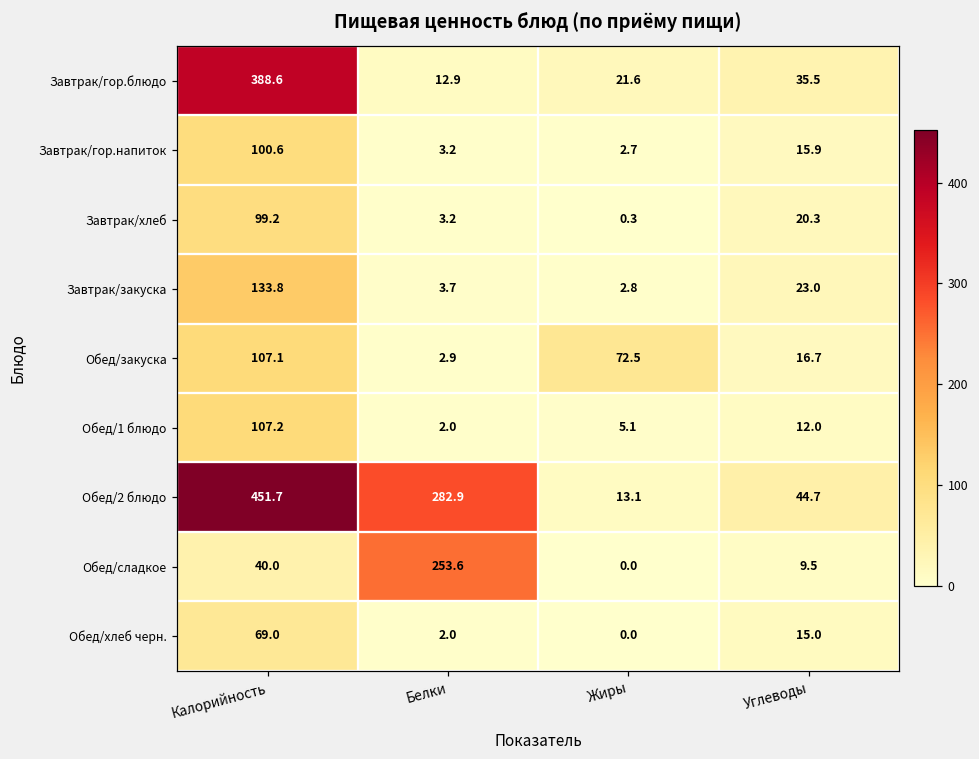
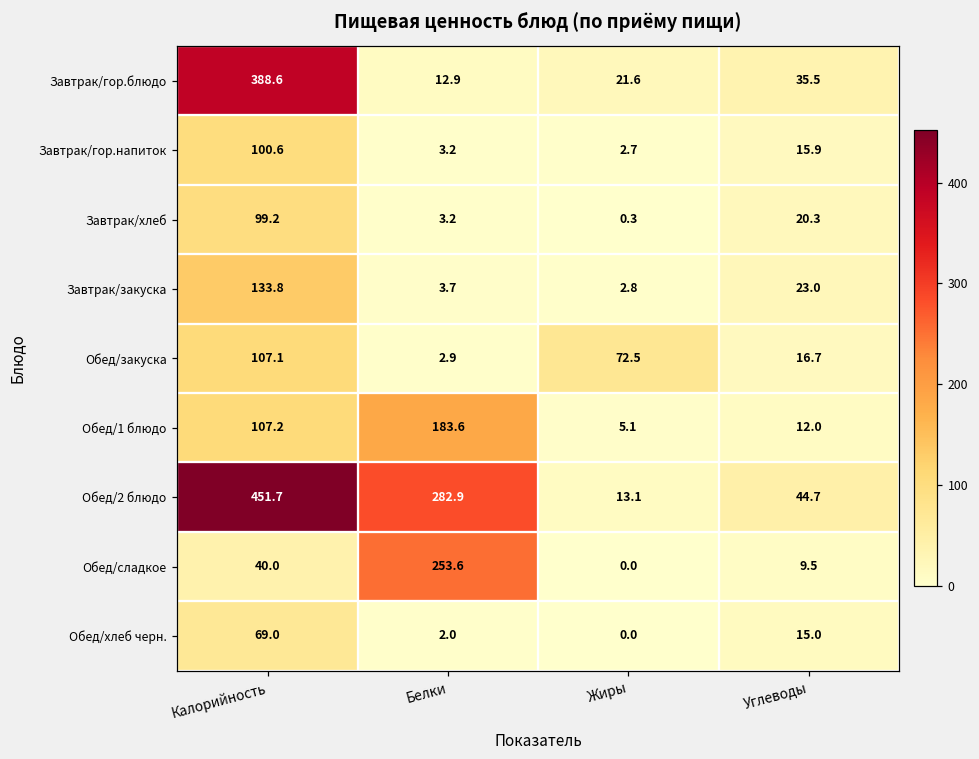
  {
    "Завтрак/гор.блюдо": {
      "Калорийность": 388.6,
      "Белки": 12.9,
      "Жиры": 21.6,
      "Углеводы": 35.5
    },
    "Завтрак/гор.напиток": {
      "Калорийность": 100.6,
      "Белки": 3.2,
      "Жиры": 2.7,
      "Углеводы": 15.9
    },
    "Завтрак/хлеб": {
      "Калорийность": 99.2,
      "Белки": 3.2,
      "Жиры": 0.3,
      "Углеводы": 20.3
    },
    "Завтрак/закуска": {
      "Калорийность": 133.8,
      "Белки": 3.7,
      "Жиры": 2.8,
      "Углеводы": 23.0
    },
    "Обед/закуска": {
      "Калорийность": 107.1,
      "Белки": 2.9,
      "Жиры": 72.5,
      "Углеводы": 16.7
    },
    "Обед/1 блюдо": {
      "Калорийность": 107.2,
-     "Белки": 2.0,
+     "Белки": 183.6,
      "Жиры": 5.1,
      "Углеводы": 12.0
    },
    "Обед/2 блюдо": {
      "Калорийность": 451.7,
      "Белки": 282.9,
      "Жиры": 13.1,
      "Углеводы": 44.7
    },
    "Обед/сладкое": {
      "Калорийность": 40.0,
      "Белки": 253.6,
      "Жиры": 0.0,
      "Углеводы": 9.5
    },
    "Обед/хлеб черн.": {
      "Калорийность": 69.0,
      "Белки": 2.0,
      "Жиры": 0.0,
      "Углеводы": 15.0
    }
  }
